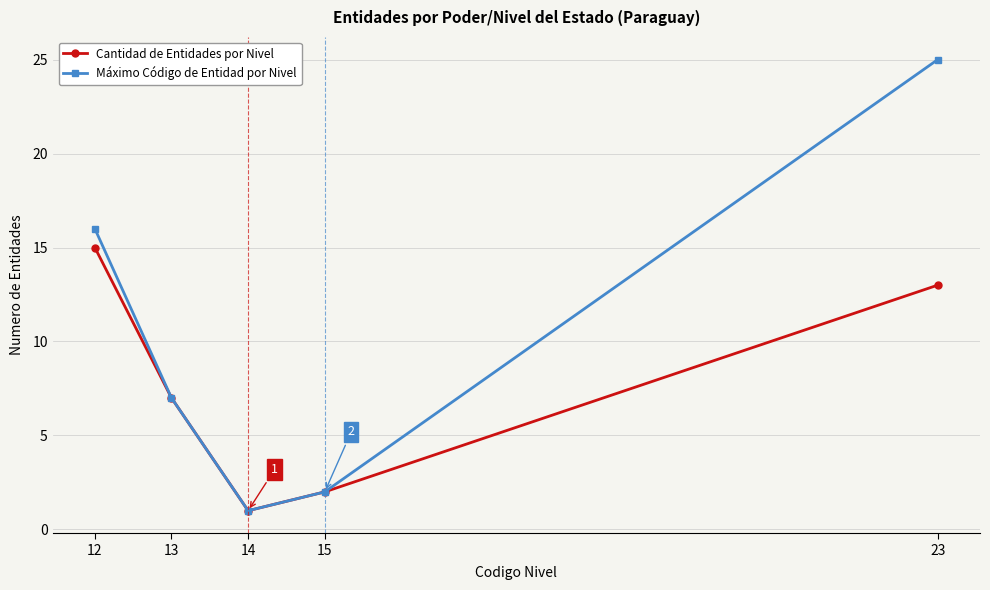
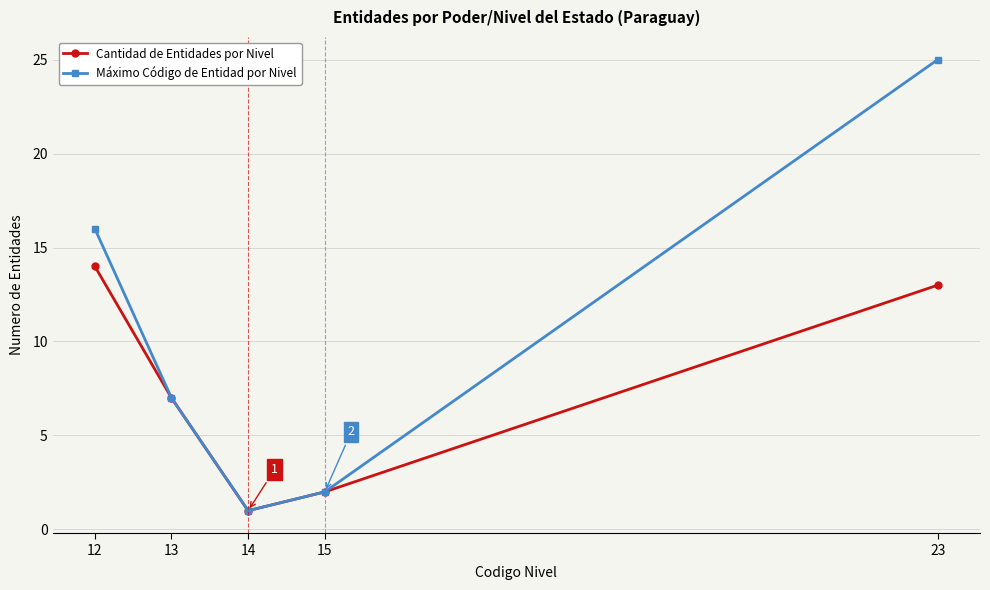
  {
    "Cantidad de Entidades por Nivel": {
-     "12": 15,
+     "12": 14,
      "23": 13
    },
    "Máximo Código de Entidad por Nivel": {
      "12": 16,
      "23": 25
    }
  }
